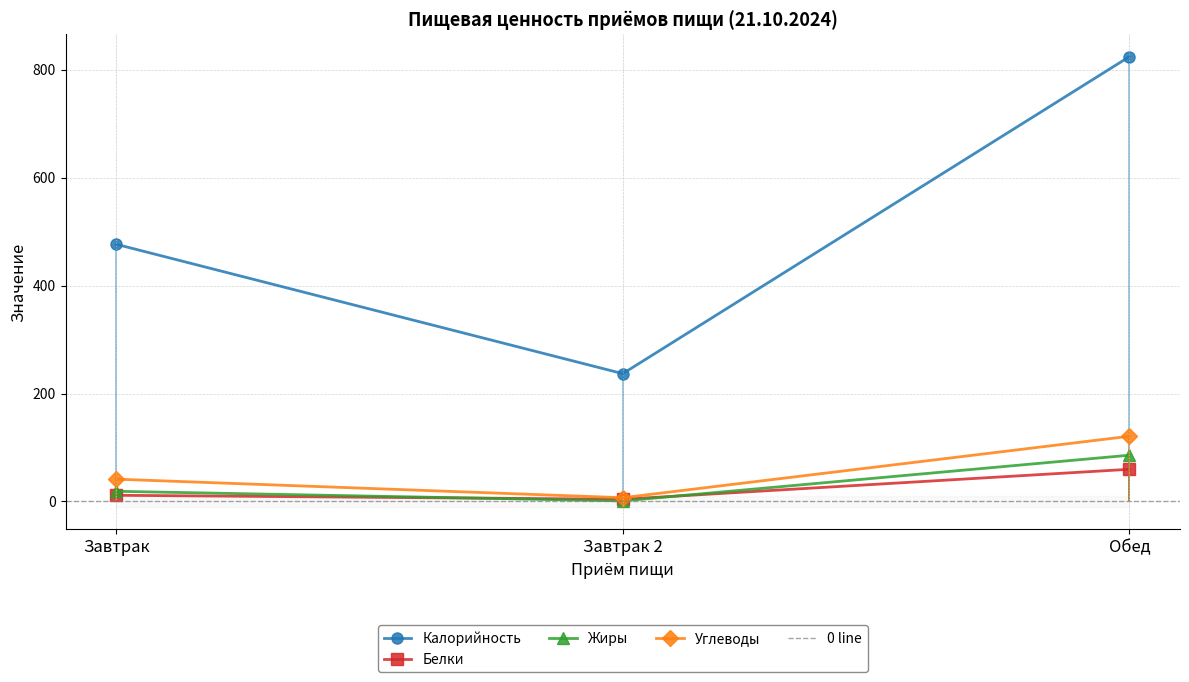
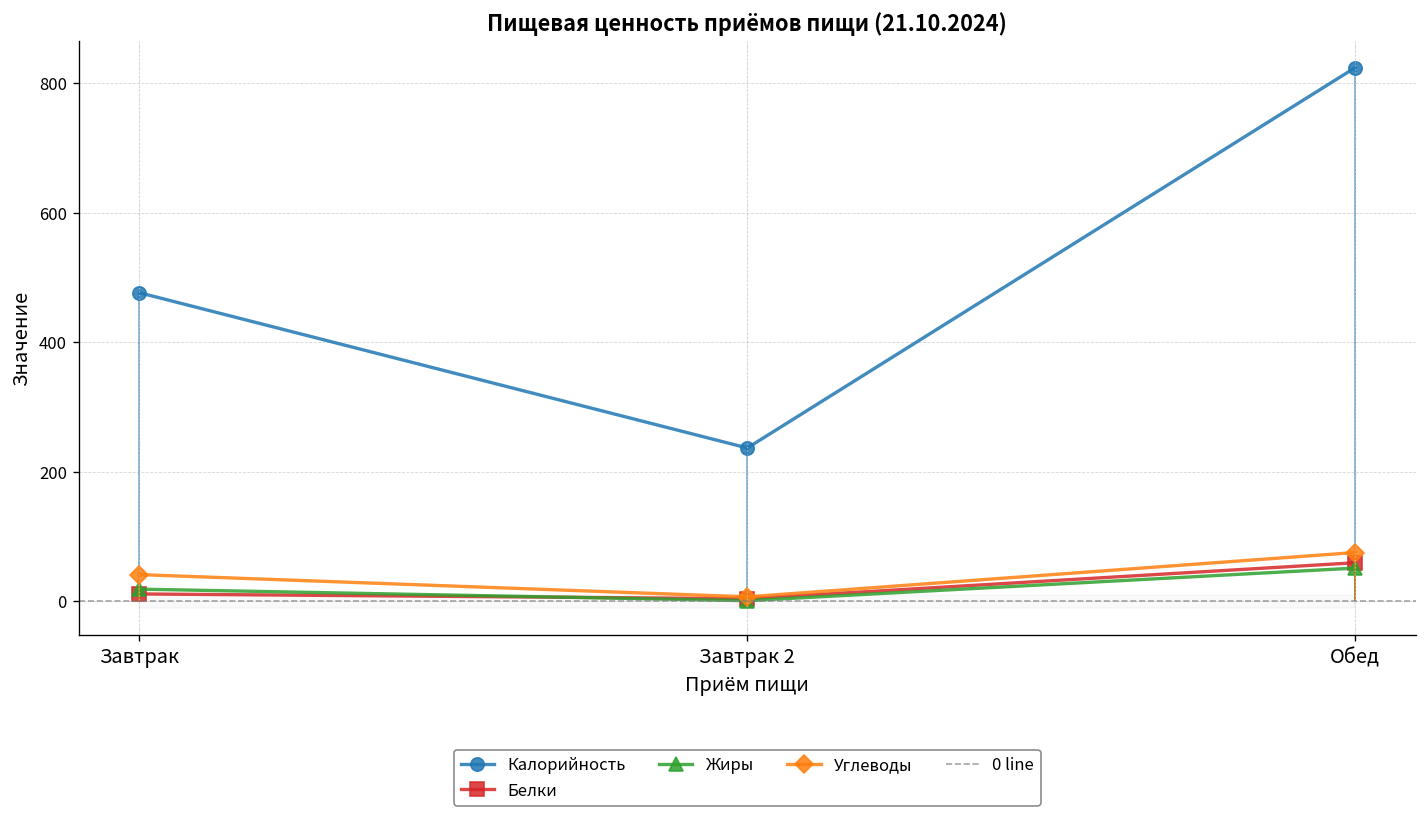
  {
    "Калорийность": {
      "Завтрак": 480,
      "Завтрак 2": 240,
      "Обед": 820
    },
    "Белки": {
      "Обед": 60
    },
    "Жиры": {
      "Завтрак": 20,
-     "Обед": 90
+     "Обед": 50
    },
    "Углеводы": {
      "Завтрак": 40,
-     "Обед": 120
+     "Обед": 80
    }
  }
